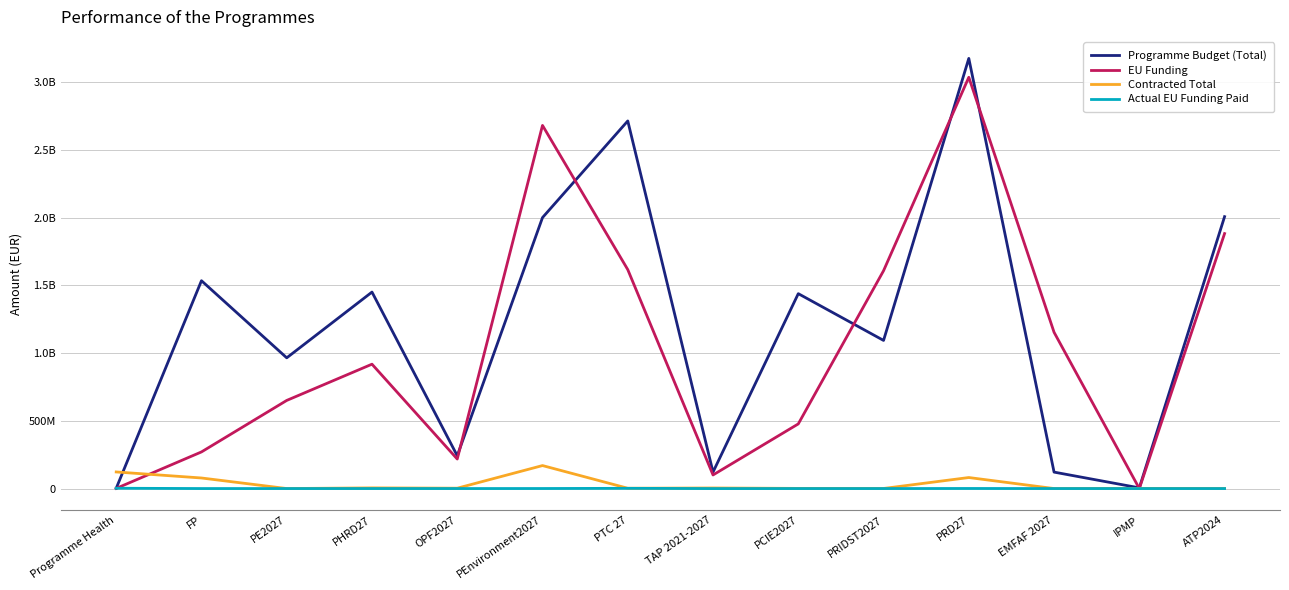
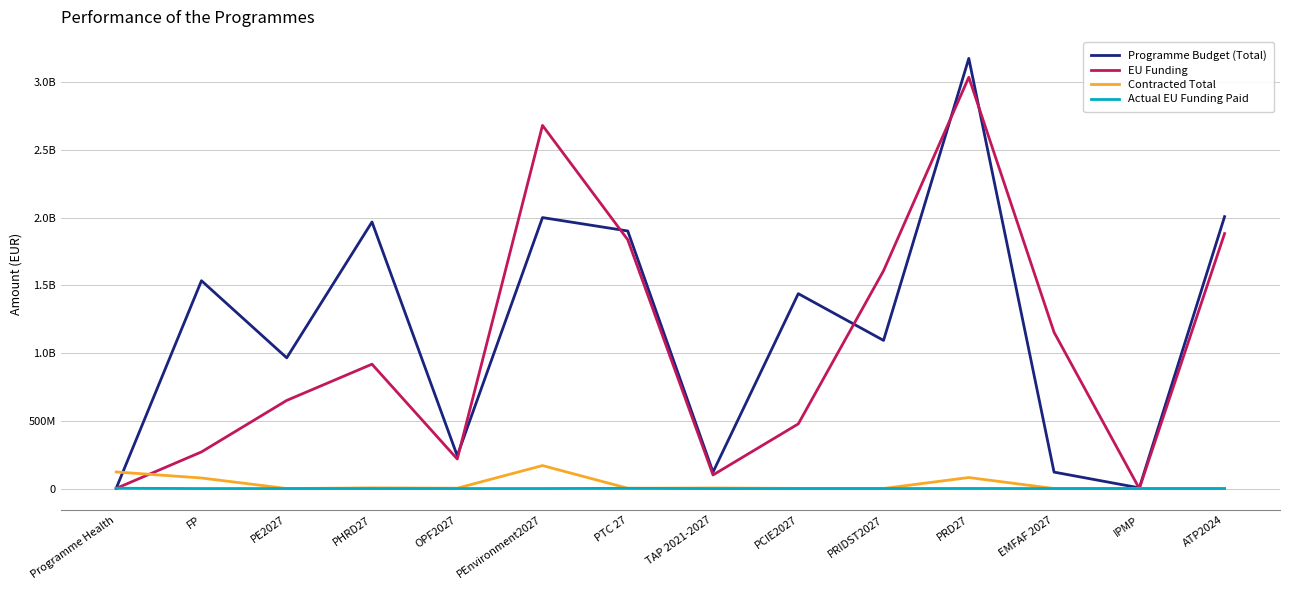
  {
    "Programme Budget (Total)": {
      "FP": 1530000000,
      "PE2027": 960000000,
-     "PHRD27": 1450000000,
+     "PHRD27": 1970000000,
      "OPF2027": 240000000,
      "PEnvironment2027": 2000000000,
-     "PTC 27": 2710000000,
+     "PTC 27": 1900000000,
      "TAP 2021-2027": 120000000,
      "PCIE2027": 1440000000,
      "PRIDST2027": 1090000000,
      "PRD27": 3180000000,
      "EMFAF 2027": 120000000,
      "ATP2024": 2010000000
    },
    "EU Funding": {
      "FP": 270000000,
      "PE2027": 650000000,
      "PHRD27": 920000000,
      "OPF2027": 220000000,
      "PEnvironment2027": 2680000000,
-     "PTC 27": 1620000000,
+     "PTC 27": 1840000000,
      "TAP 2021-2027": 100000000,
      "PCIE2027": 480000000,
      "PRIDST2027": 1610000000,
      "PRD27": 3040000000,
      "EMFAF 2027": 1150000000,
      "ATP2024": 1880000000
    },
    "Contracted Total": {
      "Programme Health": 120000000,
      "FP": 80000000,
      "PEnvironment2027": 170000000,
      "PRD27": 80000000
    },
    "Actual EU Funding Paid": {
      "FP": 0,
      "PEnvironment2027": 0,
      "PRD27": 0
    }
  }
